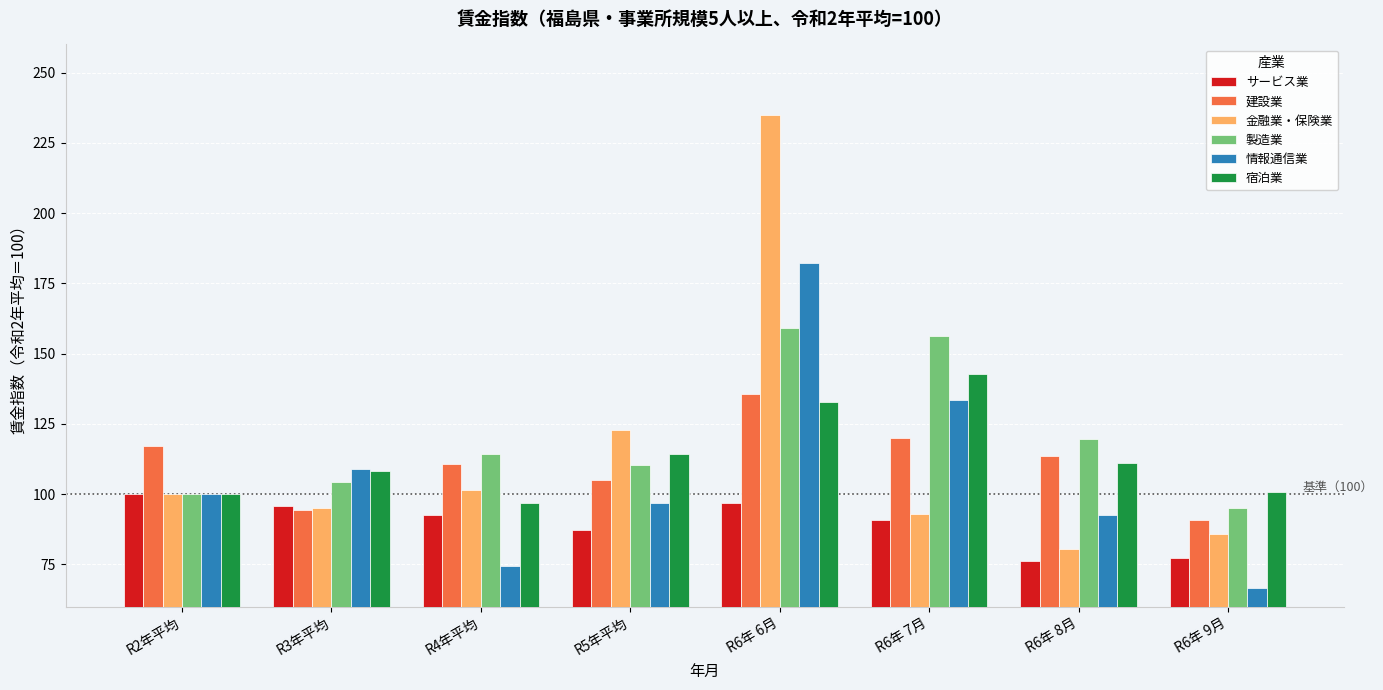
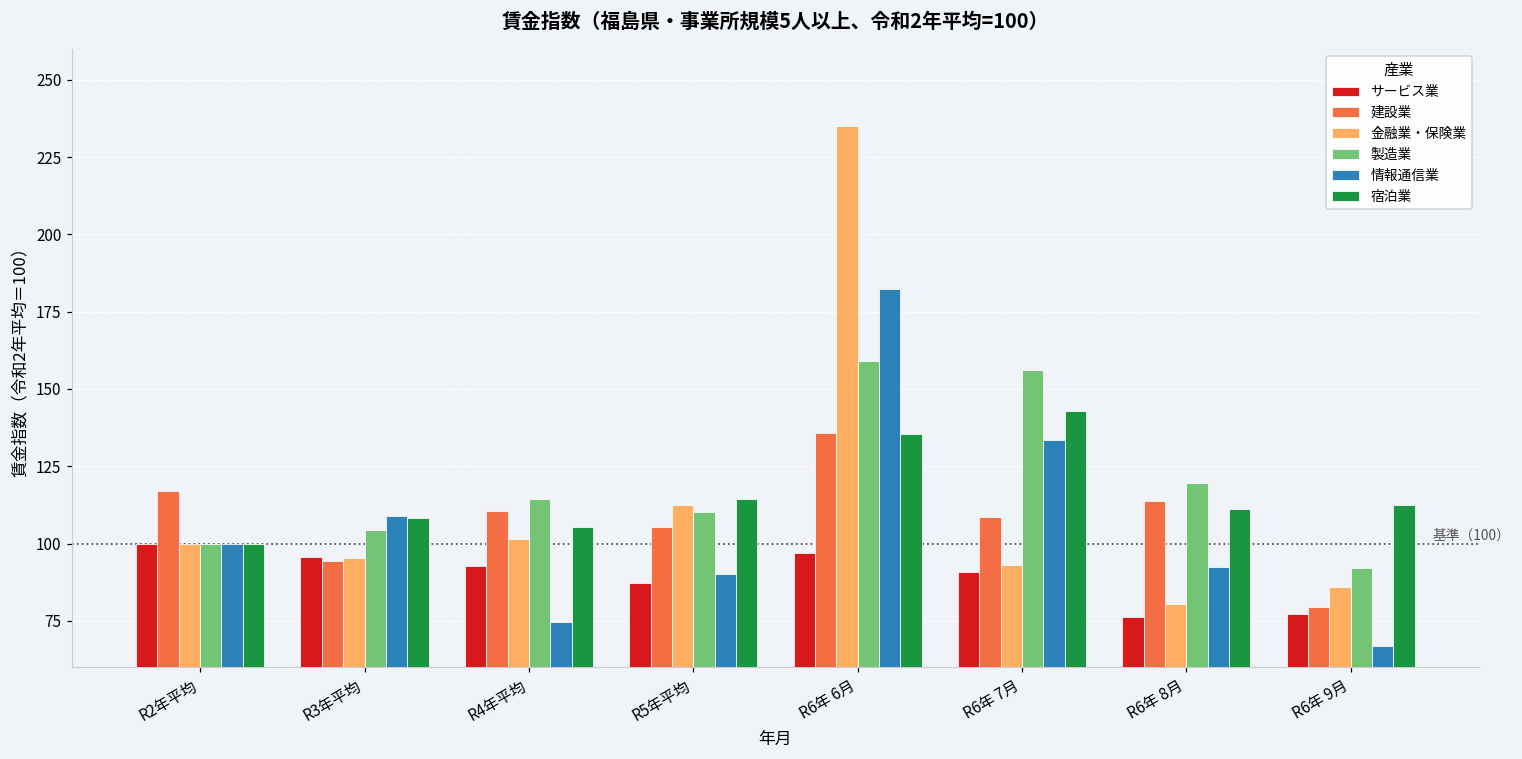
  {
    "サービス業": {
      "R2年平均": 100,
      "R3年平均": 96,
      "R4年平均": 93,
      "R5年平均": 87,
      "R6年 6月": 97,
      "R6年 7月": 91,
      "R6年 8月": 76,
      "R6年 9月": 77
    },
    "建設業": {
      "R2年平均": 117,
      "R3年平均": 95,
      "R4年平均": 111,
      "R5年平均": 105,
      "R6年 6月": 136,
-     "R6年 7月": 120,
+     "R6年 7月": 109,
      "R6年 8月": 114,
-     "R6年 9月": 91
+     "R6年 9月": 80
    },
    "金融業・保険業": {
      "R2年平均": 100,
      "R3年平均": 95,
      "R4年平均": 102,
-     "R5年平均": 123,
+     "R5年平均": 113,
      "R6年 6月": 235,
      "R6年 7月": 93,
      "R6年 8月": 81,
      "R6年 9月": 86
    },
    "製造業": {
      "R2年平均": 100,
      "R3年平均": 104,
      "R4年平均": 114,
      "R5年平均": 110,
      "R6年 6月": 159,
      "R6年 7月": 156,
      "R6年 8月": 120,
-     "R6年 9月": 95
+     "R6年 9月": 92
    },
    "情報通信業": {
      "R2年平均": 100,
      "R3年平均": 109,
      "R4年平均": 75,
-     "R5年平均": 97,
+     "R5年平均": 90,
      "R6年 6月": 182,
      "R6年 7月": 133,
      "R6年 8月": 92,
      "R6年 9月": 67
    },
    "宿泊業": {
      "R2年平均": 100,
      "R3年平均": 108,
-     "R4年平均": 97,
+     "R4年平均": 105,
      "R5年平均": 114,
-     "R6年 6月": 133,
+     "R6年 6月": 136,
      "R6年 7月": 143,
      "R6年 8月": 111,
-     "R6年 9月": 101
+     "R6年 9月": 113
    }
  }
